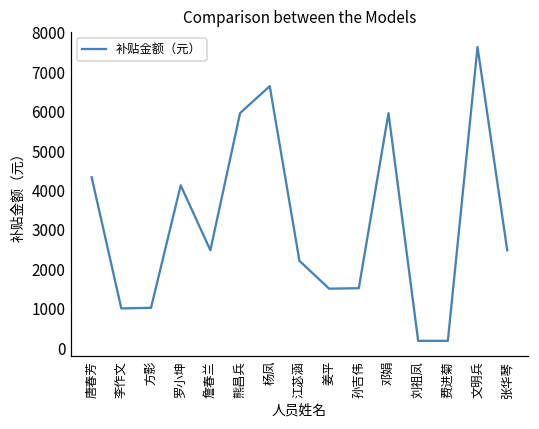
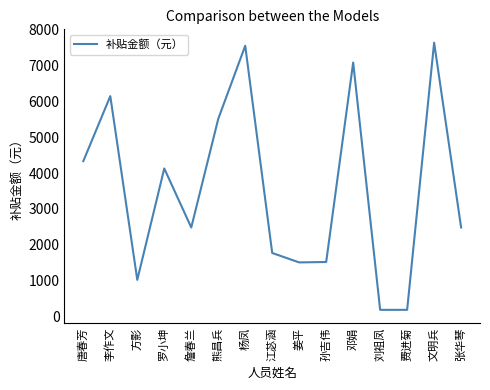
  {
    "唐春芳": 4300,
-   "李作文": 1000,
+   "李作文": 6100,
    "方影": 1000,
    "罗小坤": 4100,
    "詹春兰": 2500,
-   "熊昌兵": 6000,
-   "杨凤": 6600,
-   "江苾涵": 2200,
+   "熊昌兵": 5500,
+   "杨凤": 7600,
+   "江苾涵": 1800,
    "姜平": 1500,
    "孙吉伟": 1500,
-   "邓娟": 6000,
+   "邓娟": 7100,
    "刘祖凤": 200,
    "费进菊": 200,
    "文明兵": 7600,
    "张华琴": 2500
  }
